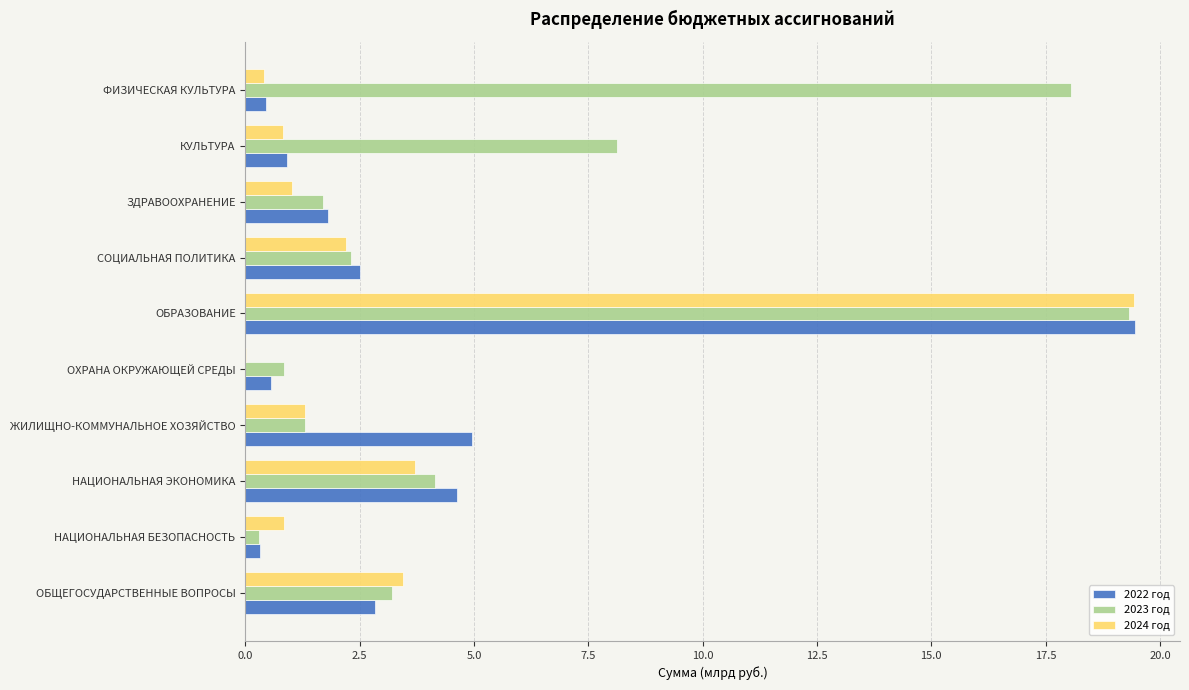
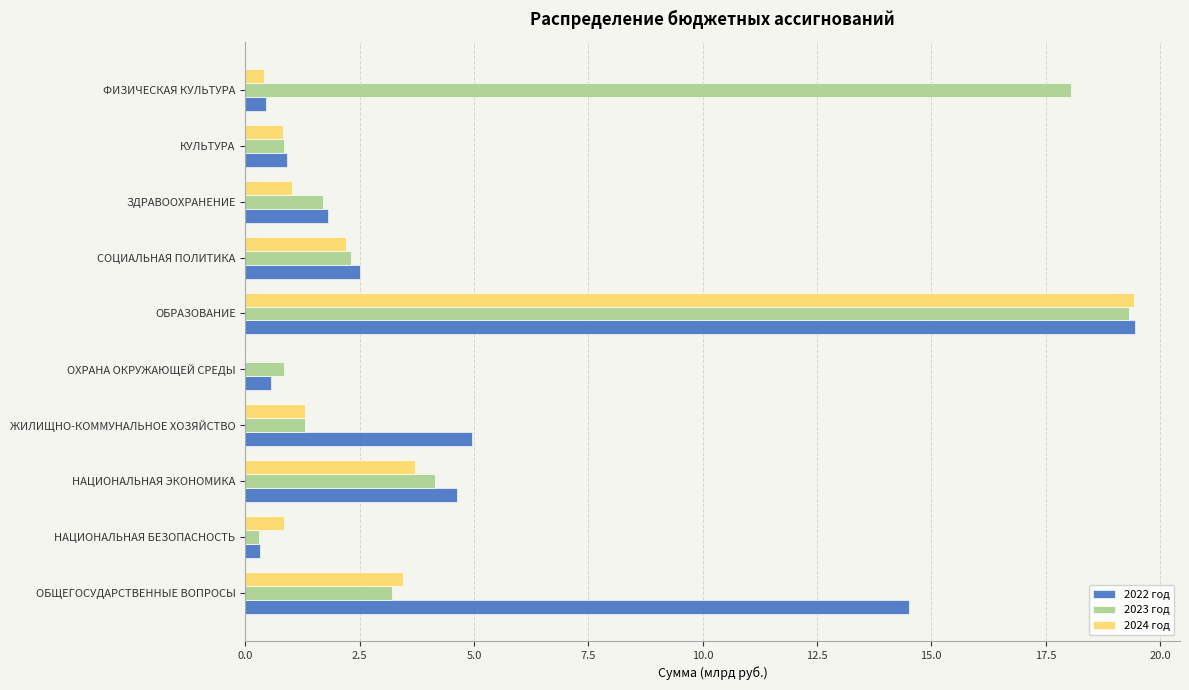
  {
    "2022 год": {
      "ФИЗИЧЕСКАЯ КУЛЬТУРА": 0.5,
      "КУЛЬТУРА": 0.9,
      "ЗДРАВООХРАНЕНИЕ": 1.8,
      "СОЦИАЛЬНАЯ ПОЛИТИКА": 2.5,
      "ОБРАЗОВАНИЕ": 19.5,
      "ОХРАНА ОКРУЖАЮЩЕЙ СРЕДЫ": 0.6,
      "ЖИЛИЩНО-КОММУНАЛЬНОЕ ХОЗЯЙСТВО": 4.9,
      "НАЦИОНАЛЬНАЯ ЭКОНОМИКА": 4.6,
      "НАЦИОНАЛЬНАЯ БЕЗОПАСНОСТЬ": 0.3,
-     "ОБЩЕГОСУДАРСТВЕННЫЕ ВОПРОСЫ": 2.8
+     "ОБЩЕГОСУДАРСТВЕННЫЕ ВОПРОСЫ": 14.5
    },
    "2023 год": {
      "ФИЗИЧЕСКАЯ КУЛЬТУРА": 18.1,
-     "КУЛЬТУРА": 8.1,
+     "КУЛЬТУРА": 0.9,
      "ЗДРАВООХРАНЕНИЕ": 1.7,
      "СОЦИАЛЬНАЯ ПОЛИТИКА": 2.3,
      "ОБРАЗОВАНИЕ": 19.3,
      "ОХРАНА ОКРУЖАЮЩЕЙ СРЕДЫ": 0.8,
      "ЖИЛИЩНО-КОММУНАЛЬНОЕ ХОЗЯЙСТВО": 1.3,
      "НАЦИОНАЛЬНАЯ ЭКОНОМИКА": 4.1,
      "НАЦИОНАЛЬНАЯ БЕЗОПАСНОСТЬ": 0.3,
      "ОБЩЕГОСУДАРСТВЕННЫЕ ВОПРОСЫ": 3.2
    },
    "2024 год": {
      "ФИЗИЧЕСКАЯ КУЛЬТУРА": 0.4,
      "КУЛЬТУРА": 0.8,
      "ЗДРАВООХРАНЕНИЕ": 1.0,
      "СОЦИАЛЬНАЯ ПОЛИТИКА": 2.2,
      "ОБРАЗОВАНИЕ": 19.4,
      "ЖИЛИЩНО-КОММУНАЛЬНОЕ ХОЗЯЙСТВО": 1.3,
      "НАЦИОНАЛЬНАЯ ЭКОНОМИКА": 3.7,
      "НАЦИОНАЛЬНАЯ БЕЗОПАСНОСТЬ": 0.9,
      "ОБЩЕГОСУДАРСТВЕННЫЕ ВОПРОСЫ": 3.4
    }
  }
